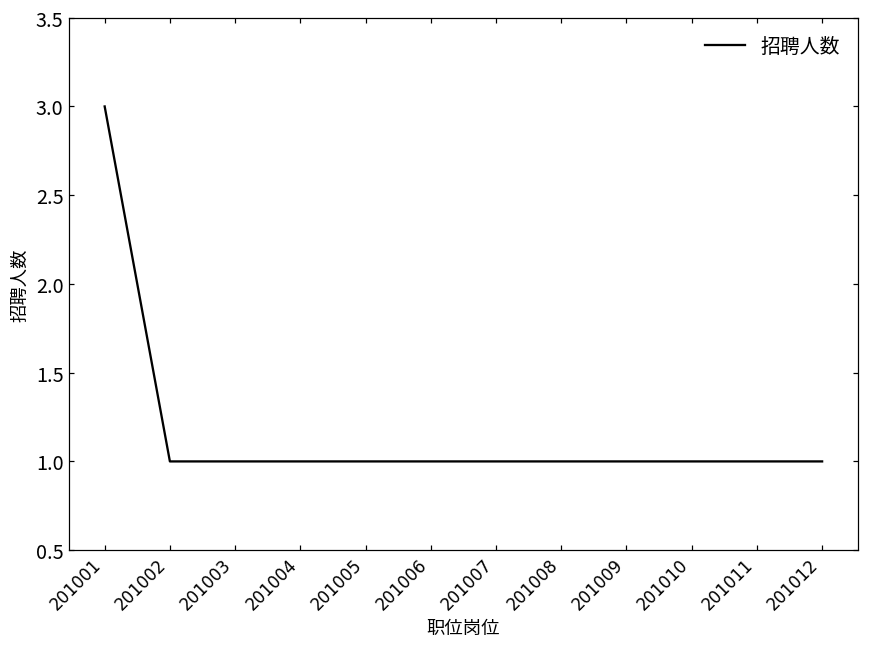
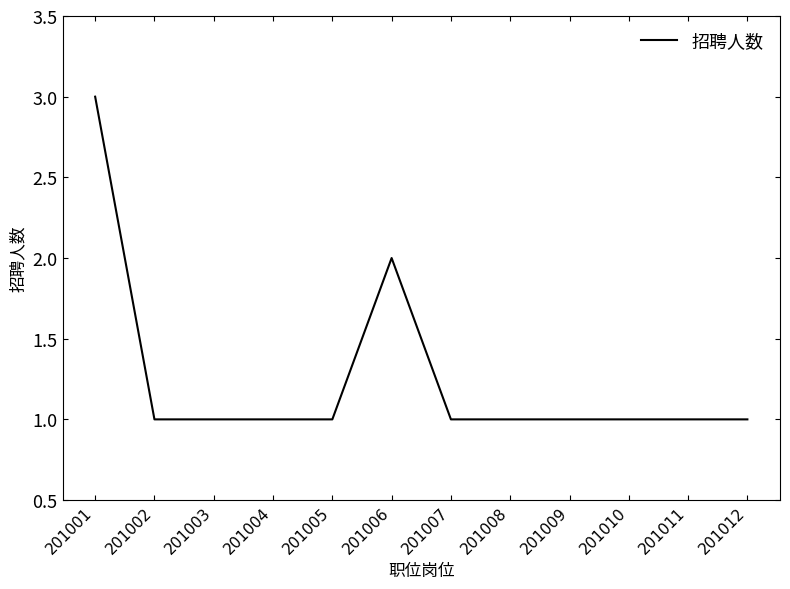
  {
    "201001": 3,
    "201002": 1,
    "201003": 1,
    "201004": 1,
    "201005": 1,
-   "201006": 1,
+   "201006": 2,
    "201007": 1,
    "201008": 1,
    "201009": 1,
    "201010": 1,
    "201011": 1,
    "201012": 1
  }
